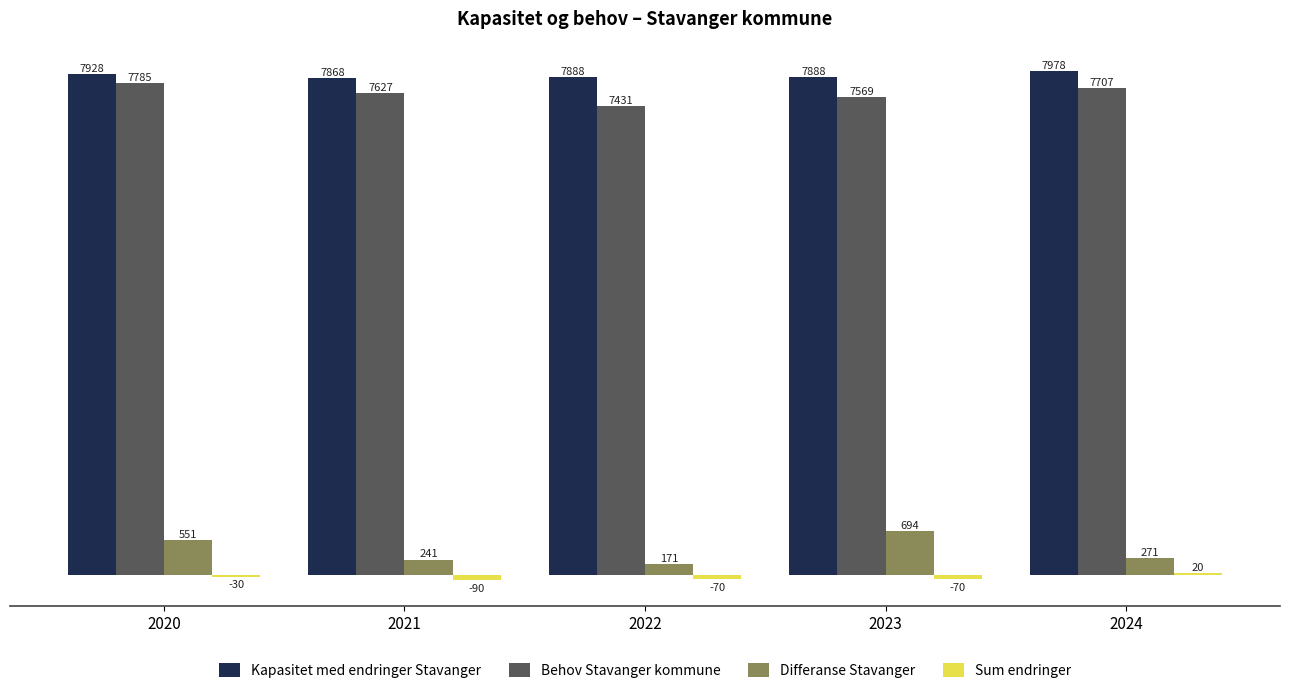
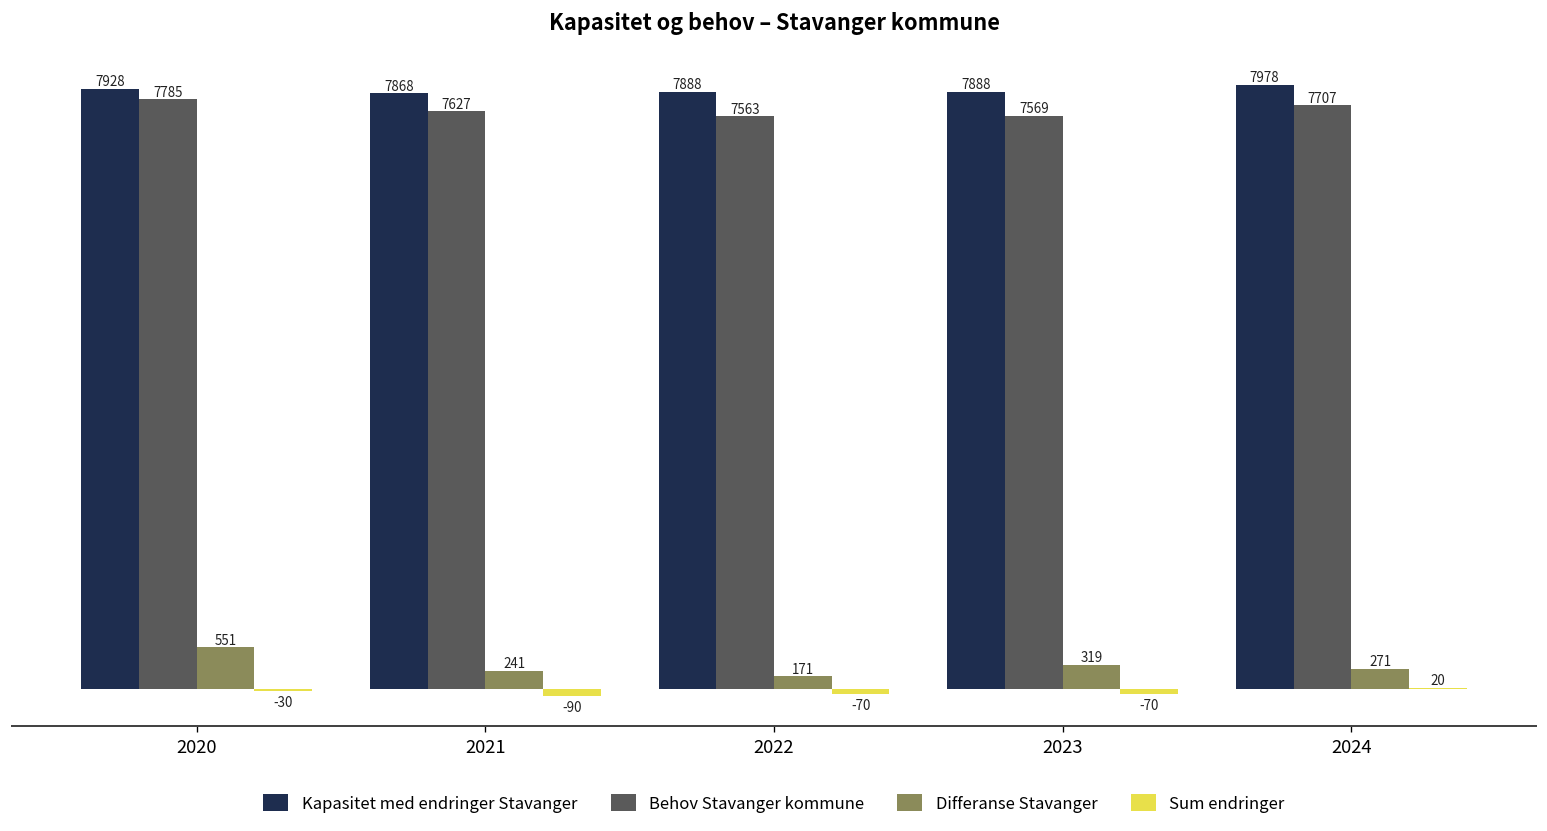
  {
    "Kapasitet med endringer Stavanger": {
      "2020": 7928,
      "2021": 7868,
      "2022": 7888,
      "2023": 7888,
      "2024": 7978
    },
    "Behov Stavanger kommune": {
      "2020": 7785,
      "2021": 7627,
-     "2022": 7431,
+     "2022": 7563,
      "2023": 7569,
      "2024": 7707
    },
    "Differanse Stavanger": {
      "2020": 551,
      "2021": 241,
      "2022": 171,
-     "2023": 694,
+     "2023": 319,
      "2024": 271
    },
    "Sum endringer": {
      "2020": -30,
      "2021": -90,
      "2022": -70,
      "2023": -70,
      "2024": 20
    }
  }
